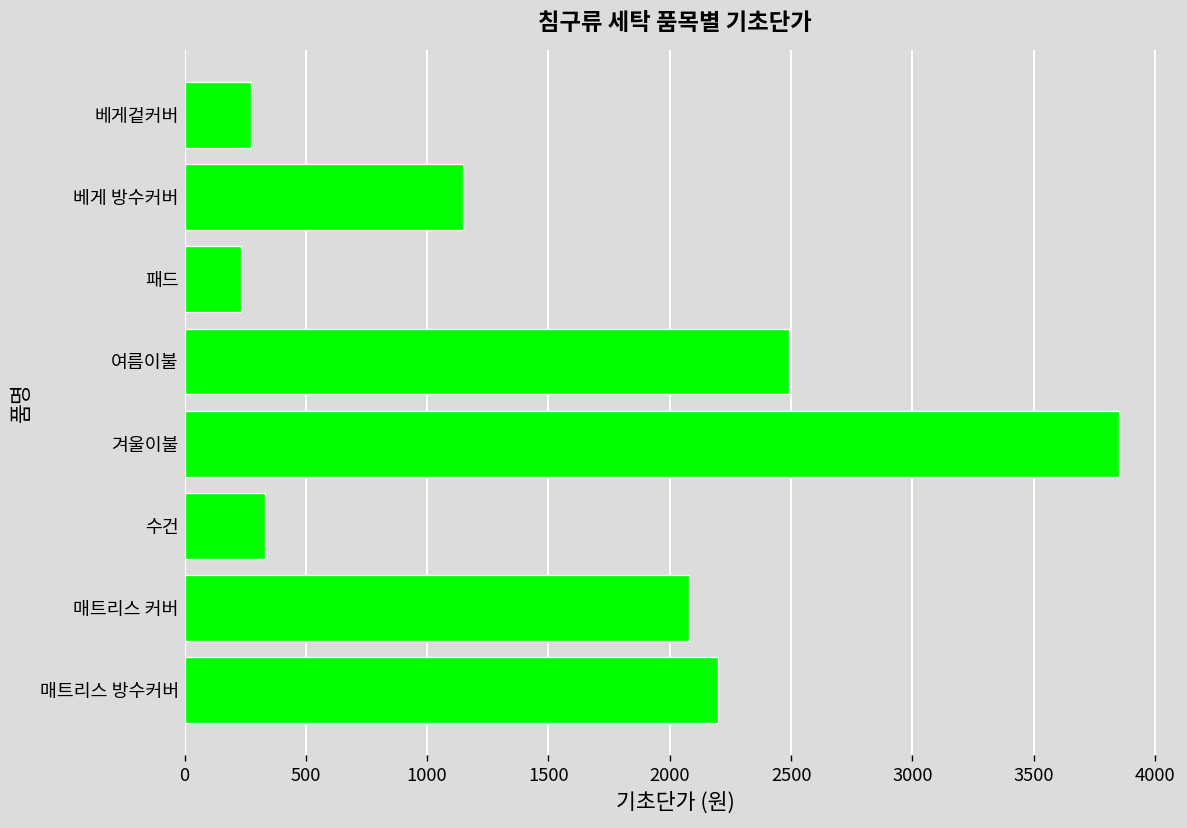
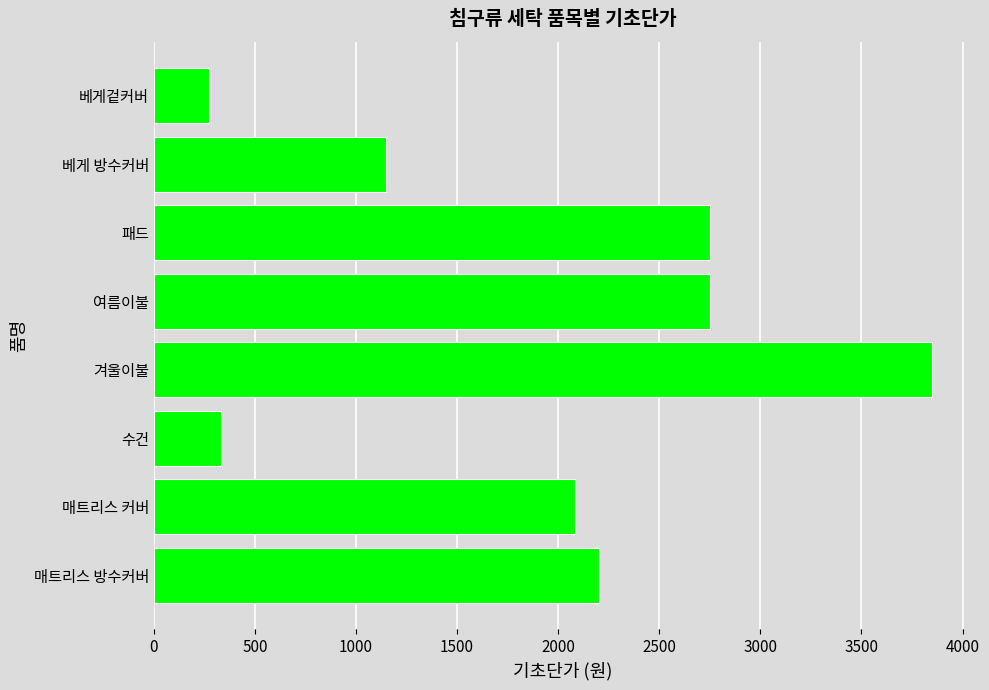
  {
    "베게겉커버": 280,
    "베게 방수커버": 1150,
-   "패드": 230,
-   "여름이불": 2490,
+   "패드": 2750,
+   "여름이불": 2750,
    "겨울이불": 3850,
    "수건": 330,
    "매트리스 커버": 2080,
    "매트리스 방수커버": 2200
  }
